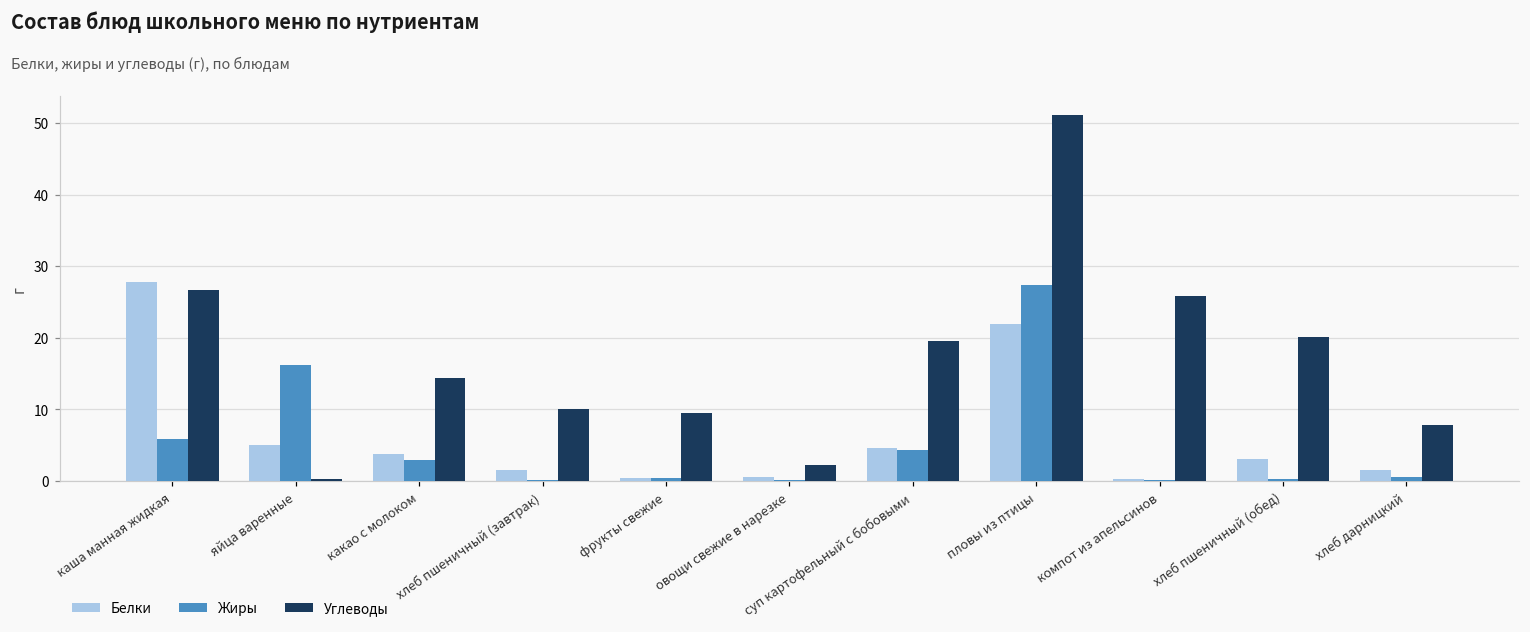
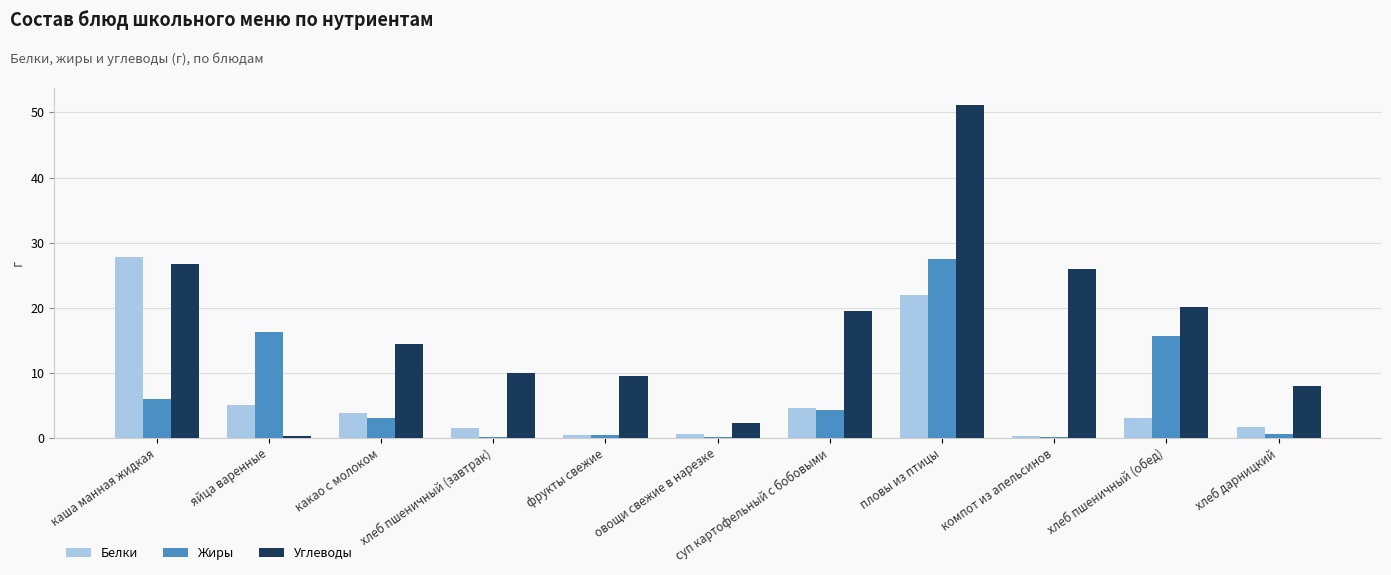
  {
    "Белки": {
      "каша манная жидкая": 28,
      "яйца варенные": 5,
      "какао с молоком": 4,
      "хлеб пшеничный (завтрак)": 2,
      "фрукты свежие": 0,
      "овощи свежие в нарезке": 1,
      "суп картофельный с бобовыми": 5,
      "пловы из птицы": 22,
      "хлеб пшеничный (обед)": 3,
      "хлеб дарницкий": 2
    },
    "Жиры": {
      "каша манная жидкая": 6,
      "яйца варенные": 16,
      "какао с молоком": 3,
      "фрукты свежие": 0,
      "суп картофельный с бобовыми": 4,
      "пловы из птицы": 27,
-     "хлеб пшеничный (обед)": 0,
+     "хлеб пшеничный (обед)": 16,
      "хлеб дарницкий": 1
    },
    "Углеводы": {
      "каша манная жидкая": 27,
      "какао с молоком": 14,
      "хлеб пшеничный (завтрак)": 10,
      "фрукты свежие": 10,
      "овощи свежие в нарезке": 2,
      "суп картофельный с бобовыми": 20,
      "пловы из птицы": 51,
      "компот из апельсинов": 26,
      "хлеб пшеничный (обед)": 20,
      "хлеб дарницкий": 8
    }
  }
